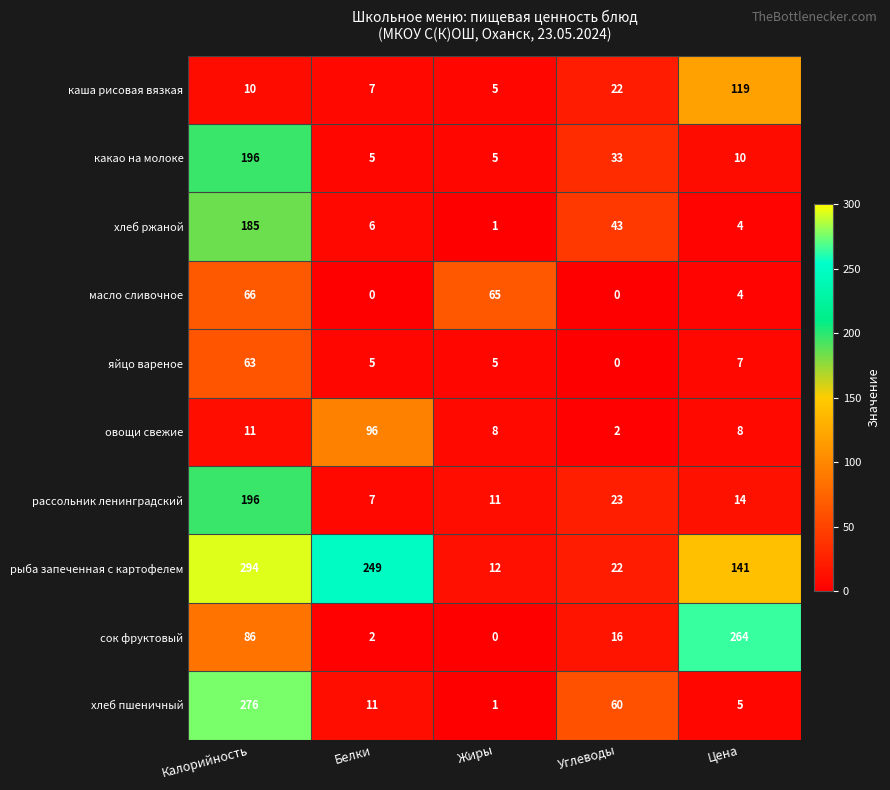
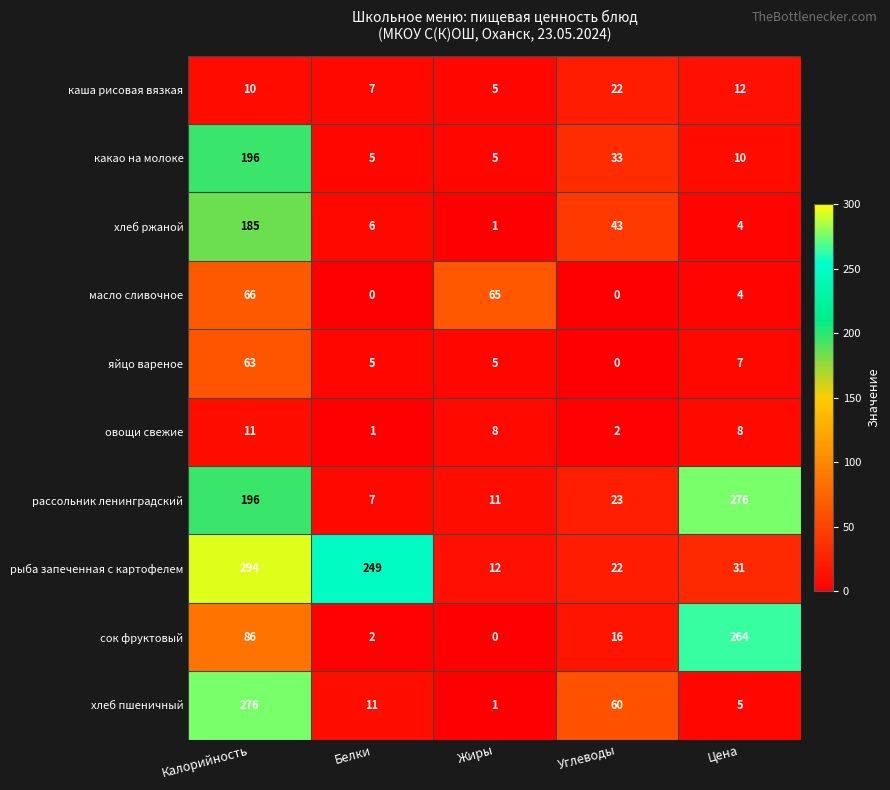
  {
    "каша рисовая вязкая": {
      "Калорийность": 10,
      "Белки": 7,
      "Жиры": 5,
      "Углеводы": 22,
-     "Цена": 119
+     "Цена": 12
    },
    "какао на молоке": {
      "Калорийность": 196,
      "Белки": 5,
      "Жиры": 5,
      "Углеводы": 33,
      "Цена": 10
    },
    "хлеб ржаной": {
      "Калорийность": 185,
      "Белки": 6,
      "Жиры": 1,
      "Углеводы": 43,
      "Цена": 4
    },
    "масло сливочное": {
      "Калорийность": 66,
      "Белки": 0,
      "Жиры": 65,
      "Углеводы": 0,
      "Цена": 4
    },
    "яйцо вареное": {
      "Калорийность": 63,
      "Белки": 5,
      "Жиры": 5,
      "Углеводы": 0,
      "Цена": 7
    },
    "овощи свежие": {
      "Калорийность": 11,
-     "Белки": 96,
+     "Белки": 1,
      "Жиры": 8,
      "Углеводы": 2,
      "Цена": 8
    },
    "рассольник ленинградский": {
      "Калорийность": 196,
      "Белки": 7,
      "Жиры": 11,
      "Углеводы": 23,
-     "Цена": 14
+     "Цена": 276
    },
    "рыба запеченная с картофелем": {
      "Калорийность": 294,
      "Белки": 249,
      "Жиры": 12,
      "Углеводы": 22,
-     "Цена": 141
+     "Цена": 31
    },
    "сок фруктовый": {
      "Калорийность": 86,
      "Белки": 2,
      "Жиры": 0,
      "Углеводы": 16,
      "Цена": 264
    },
    "хлеб пшеничный": {
      "Калорийность": 276,
      "Белки": 11,
      "Жиры": 1,
      "Углеводы": 60,
      "Цена": 5
    }
  }
